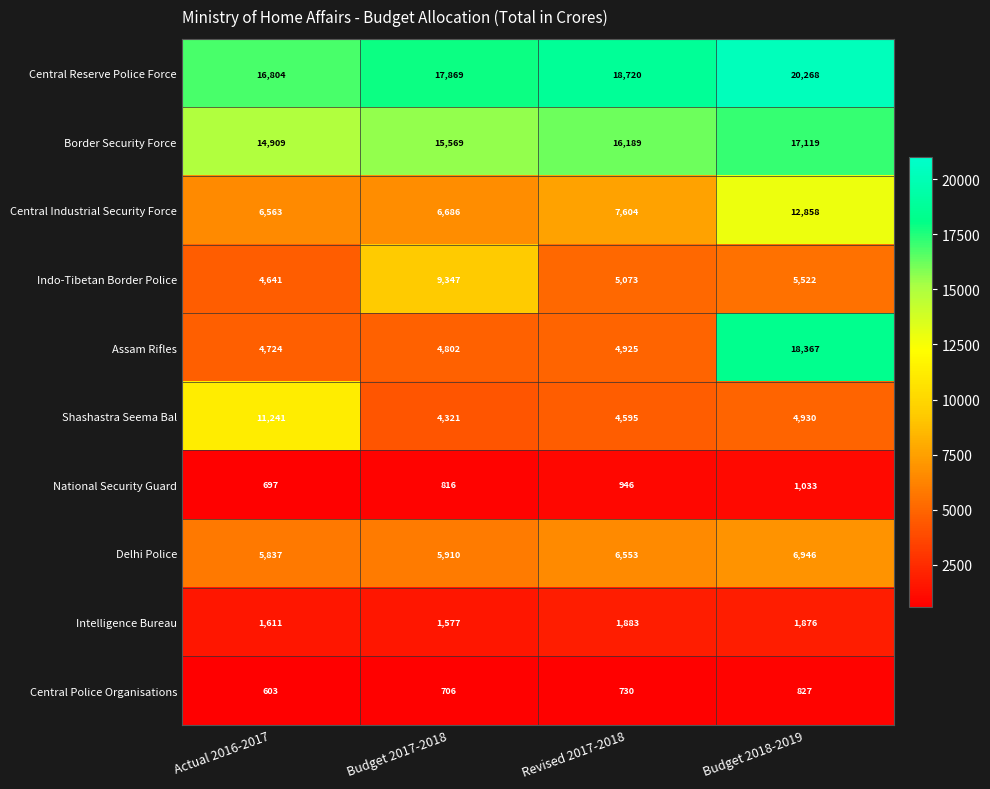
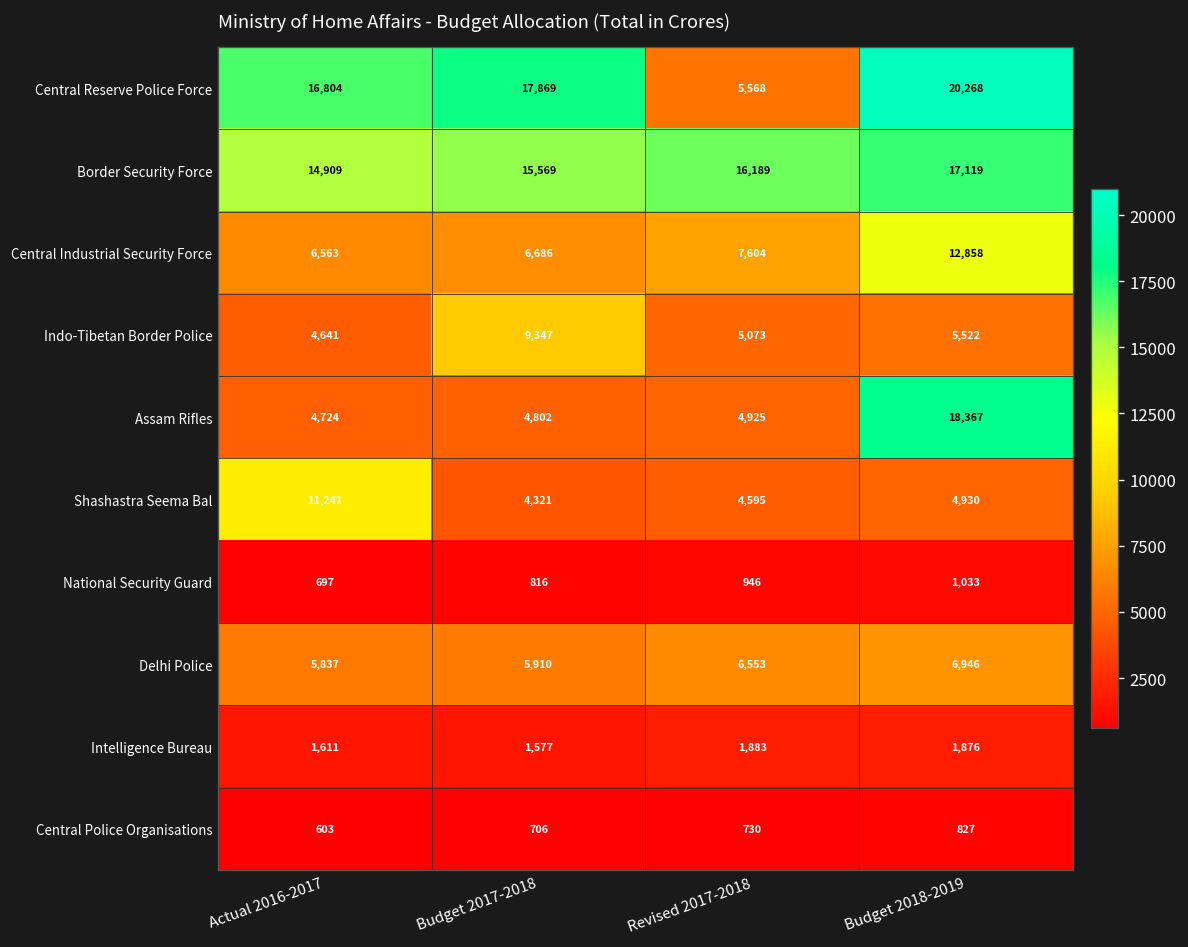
  {
    "Central Reserve Police Force": {
      "Actual 2016-2017": "16,804",
      "Budget 2017-2018": "17,869",
-     "Revised 2017-2018": "18,720",
+     "Revised 2017-2018": "5,568",
      "Budget 2018-2019": "20,268"
    },
    "Border Security Force": {
      "Actual 2016-2017": "14,909",
      "Budget 2017-2018": "15,569",
      "Revised 2017-2018": "16,189",
      "Budget 2018-2019": "17,119"
    },
    "Central Industrial Security Force": {
      "Actual 2016-2017": "6,563",
      "Budget 2017-2018": "6,686",
      "Revised 2017-2018": "7,604",
      "Budget 2018-2019": "12,858"
    },
    "Indo-Tibetan Border Police": {
      "Actual 2016-2017": "4,641",
      "Budget 2017-2018": "9,347",
      "Revised 2017-2018": "5,073",
      "Budget 2018-2019": "5,522"
    },
    "Assam Rifles": {
      "Actual 2016-2017": "4,724",
      "Budget 2017-2018": "4,802",
      "Revised 2017-2018": "4,925",
      "Budget 2018-2019": "18,367"
    },
    "Shashastra Seema Bal": {
      "Actual 2016-2017": "11,241",
      "Budget 2017-2018": "4,321",
      "Revised 2017-2018": "4,595",
      "Budget 2018-2019": "4,930"
    },
    "National Security Guard": {
      "Actual 2016-2017": "697",
      "Budget 2017-2018": "816",
      "Revised 2017-2018": "946",
      "Budget 2018-2019": "1,033"
    },
    "Delhi Police": {
      "Actual 2016-2017": "5,837",
      "Budget 2017-2018": "5,910",
      "Revised 2017-2018": "6,553",
      "Budget 2018-2019": "6,946"
    },
    "Intelligence Bureau": {
      "Actual 2016-2017": "1,611",
      "Budget 2017-2018": "1,577",
      "Revised 2017-2018": "1,883",
      "Budget 2018-2019": "1,876"
    },
    "Central Police Organisations": {
      "Actual 2016-2017": "603",
      "Budget 2017-2018": "706",
      "Revised 2017-2018": "730",
      "Budget 2018-2019": "827"
    }
  }
